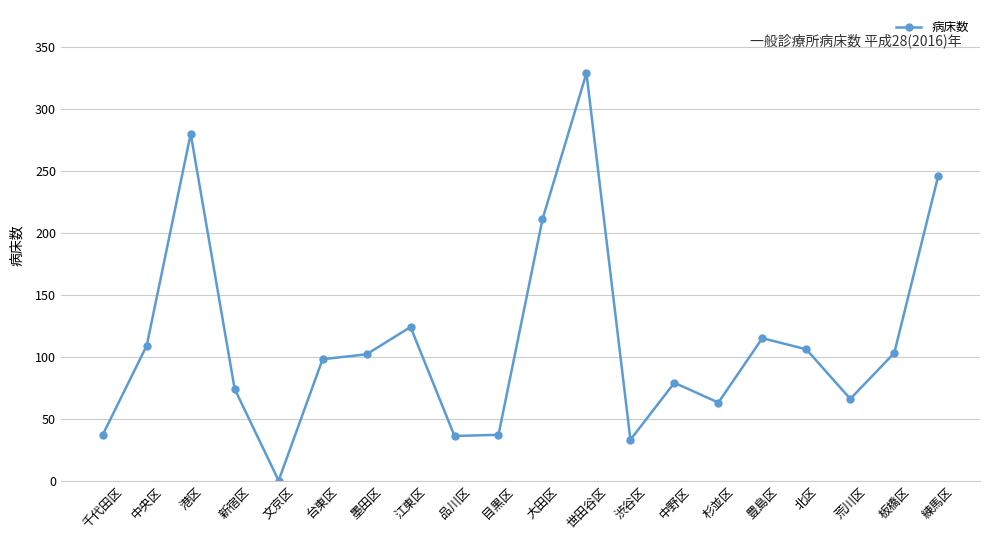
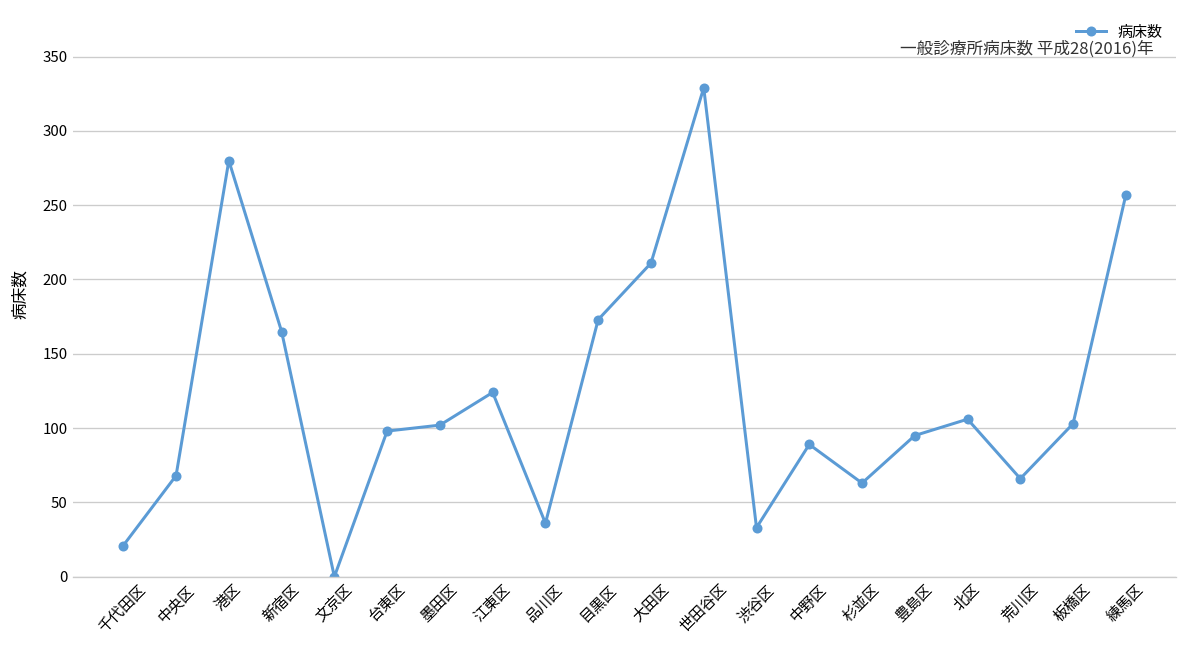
  {
-   "千代田区": 37,
-   "中央区": 109,
+   "千代田区": 21,
+   "中央区": 68,
    "港区": 280,
-   "新宿区": 74,
+   "新宿区": 165,
    "文京区": 0,
    "台東区": 98,
    "墨田区": 102,
    "江東区": 124,
    "品川区": 36,
-   "目黒区": 37,
+   "目黒区": 173,
    "大田区": 211,
    "世田谷区": 329,
    "渋谷区": 33,
-   "中野区": 79,
+   "中野区": 89,
    "杉並区": 63,
-   "豊島区": 115,
+   "豊島区": 95,
    "北区": 106,
    "荒川区": 66,
    "板橋区": 103,
-   "練馬区": 246
+   "練馬区": 257
  }
